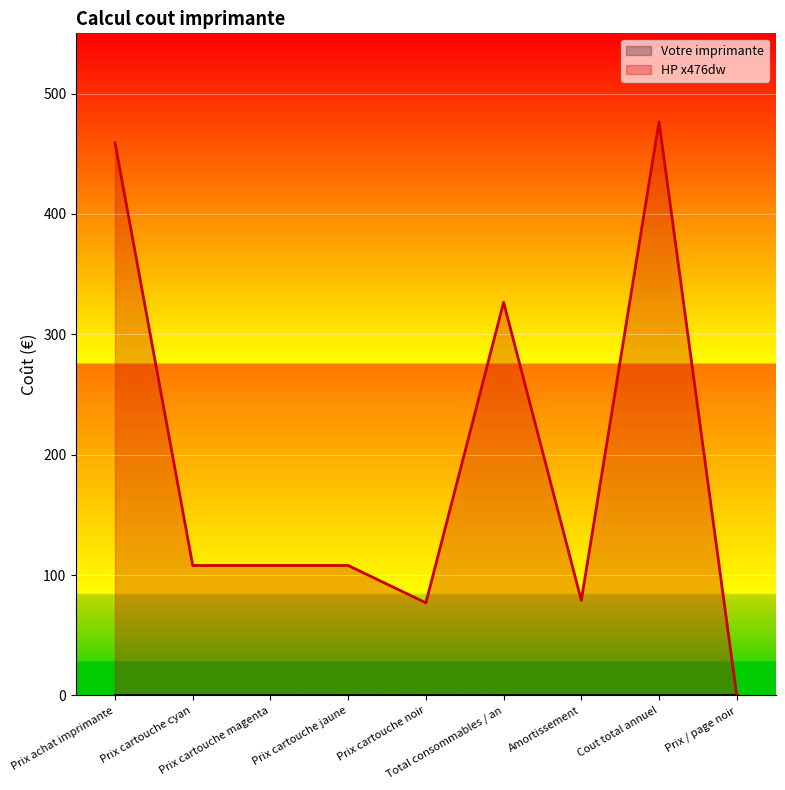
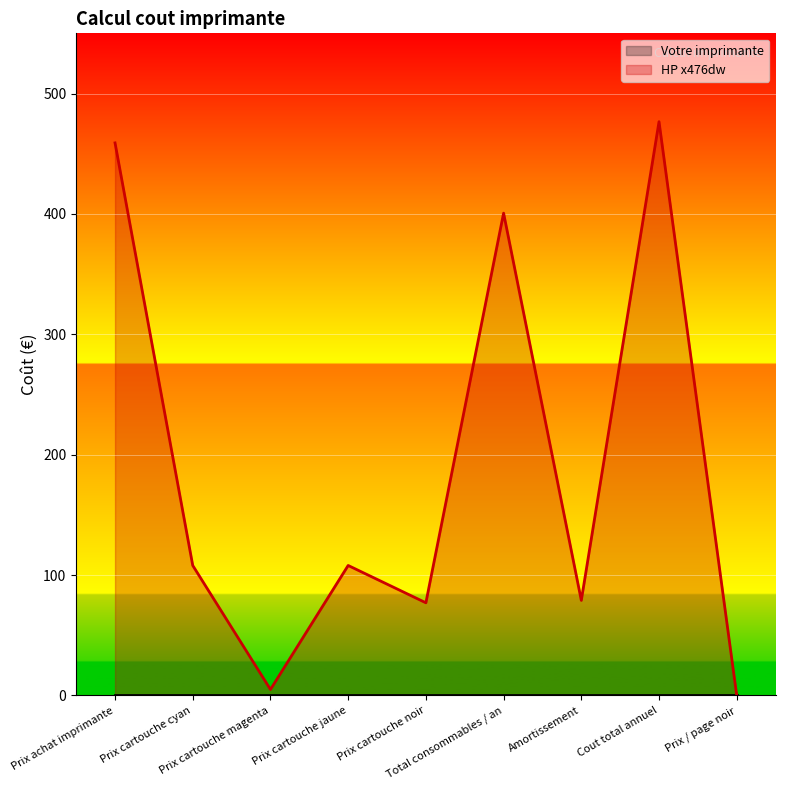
  {
    "Votre imprimante": {
      "Prix achat imprimante": 0,
      "Prix cartouche cyan": 0,
      "Prix cartouche magenta": 0,
      "Prix cartouche jaune": 0,
      "Prix cartouche noir": 0,
      "Total consommables / an": 0,
      "Amortissement": 0,
      "Cout total annuel": 0
    },
    "HP x476dw": {
      "Prix achat imprimante": 459,
      "Prix cartouche cyan": 108,
-     "Prix cartouche magenta": 108,
+     "Prix cartouche magenta": 5,
      "Prix cartouche jaune": 108,
      "Prix cartouche noir": 77,
-     "Total consommables / an": 327,
+     "Total consommables / an": 401,
      "Amortissement": 79,
      "Cout total annuel": 477
    }
  }
